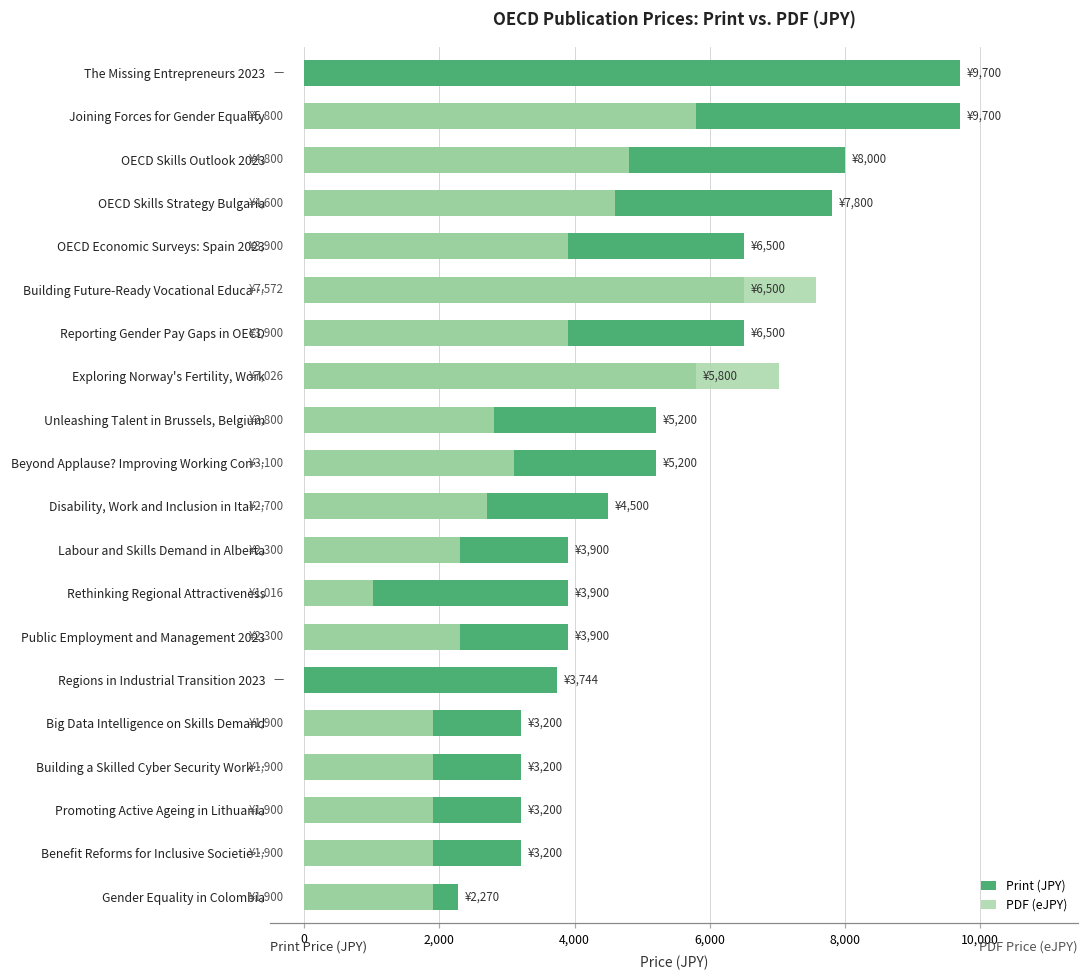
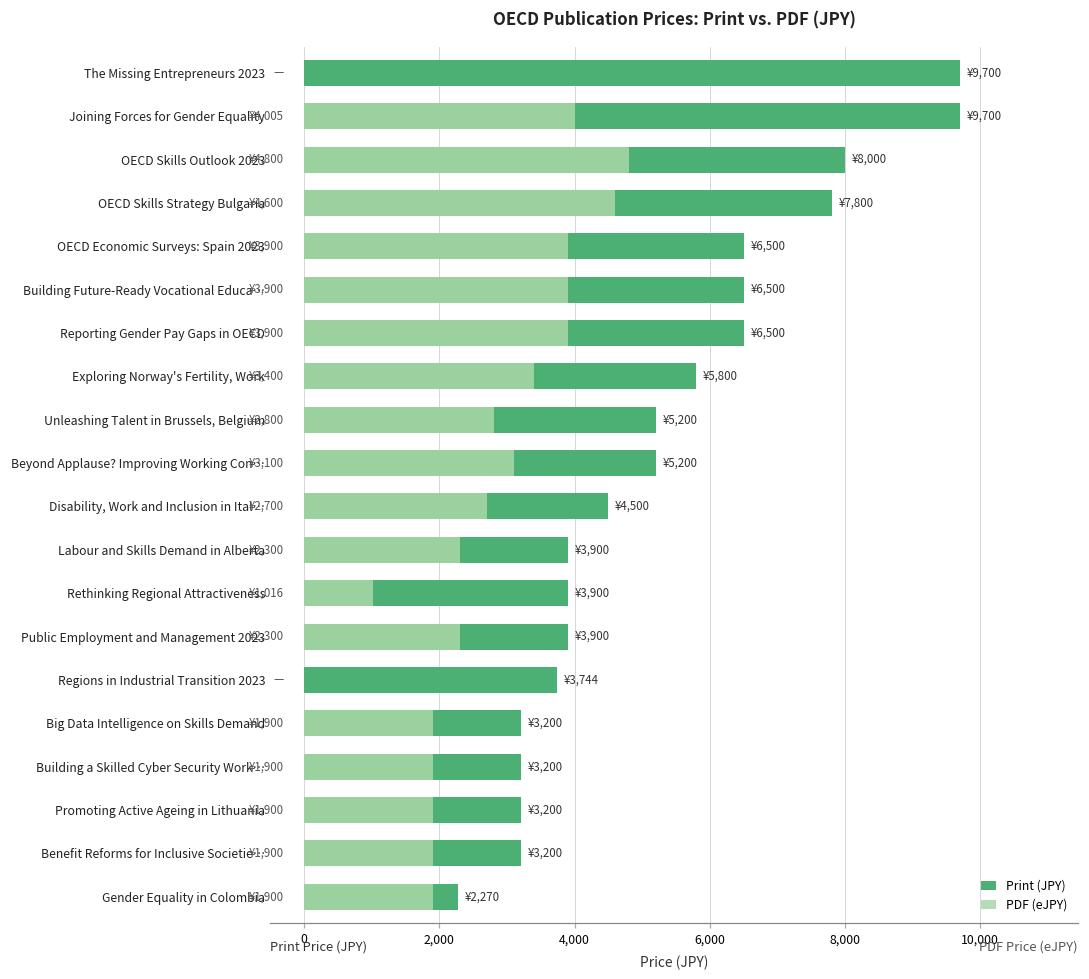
  {
    "Print (JPY)": {
      "The Missing Entrepreneurs 2023": "¥9,700",
      "Joining Forces for Gender Equality": "¥9,700",
      "OECD Skills Outlook 2023": "¥8,000",
      "OECD Skills Strategy Bulgaria": "¥7,800",
      "OECD Economic Surveys: Spain 2023": "¥6,500",
      "Reporting Gender Pay Gaps in OECD": "¥6,500",
      "Unleashing Talent in Brussels, Belgium": "¥5,200",
      "Beyond Applause? Improving Working Con…": "¥5,200",
      "Disability, Work and Inclusion in Ital…": "¥4,500",
      "Labour and Skills Demand in Alberta": "¥3,900",
      "Rethinking Regional Attractiveness": "¥3,900",
      "Public Employment and Management 2023": "¥3,900",
      "Regions in Industrial Transition 2023": "¥3,744",
      "Big Data Intelligence on Skills Demand": "¥3,200",
      "Building a Skilled Cyber Security Work…": "¥3,200",
      "Promoting Active Ageing in Lithuania": "¥3,200",
      "Benefit Reforms for Inclusive Societie…": "¥3,200",
      "Gender Equality in Colombia": "¥2,270"
    },
    "PDF (eJPY)": {
-     "Joining Forces for Gender Equality": "¥5,800",
-     "Building Future-Ready Vocational Educa…": "¥7,572",
-     "Exploring Norway's Fertility, Work": "¥7,026"
+     "Joining Forces for Gender Equality": "¥4,005",
+     "Building Future-Ready Vocational Educa…": "¥3,900",
+     "Exploring Norway's Fertility, Work": "¥3,400"
    }
  }
